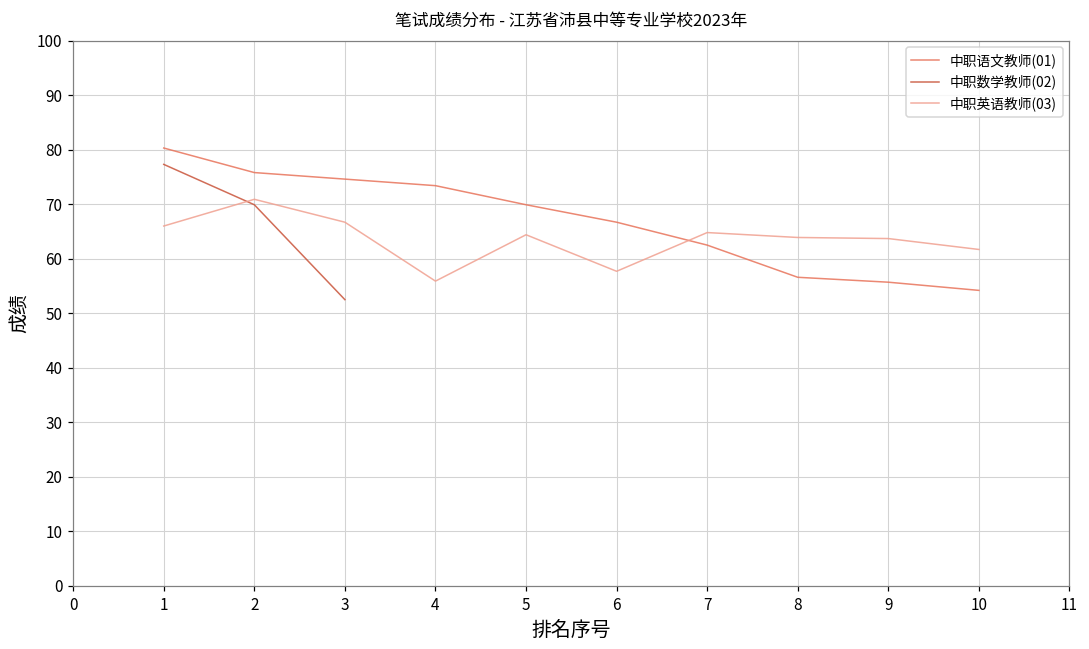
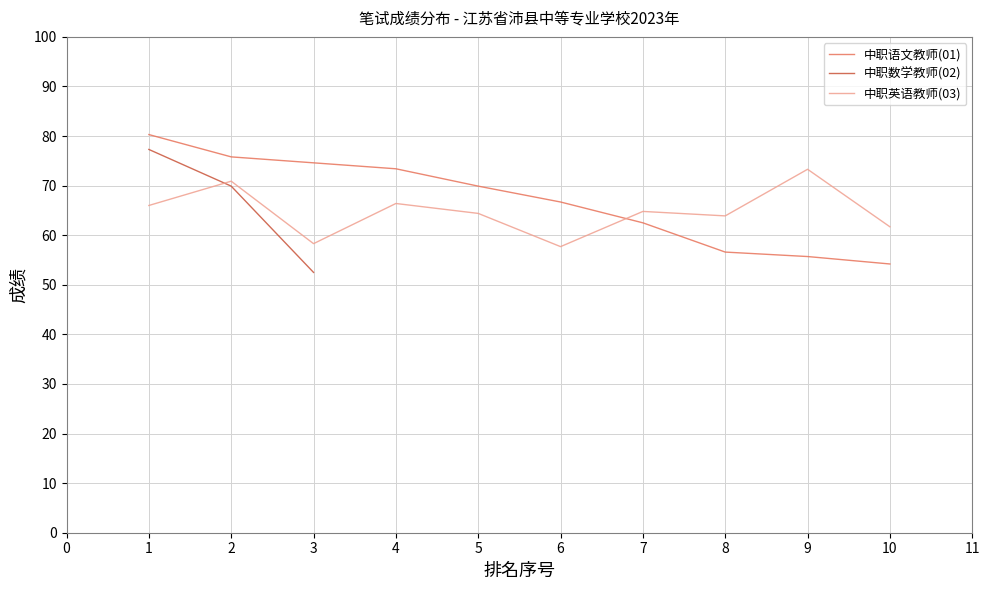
  {
    "中职英语教师(03)": {
      "1": 66,
      "2": 71,
-     "3": 67,
-     "4": 56,
+     "3": 58,
+     "4": 66,
      "5": 64,
      "6": 58,
      "7": 65,
      "8": 64,
-     "9": 64,
+     "9": 73,
      "10": 62
    }
  }
